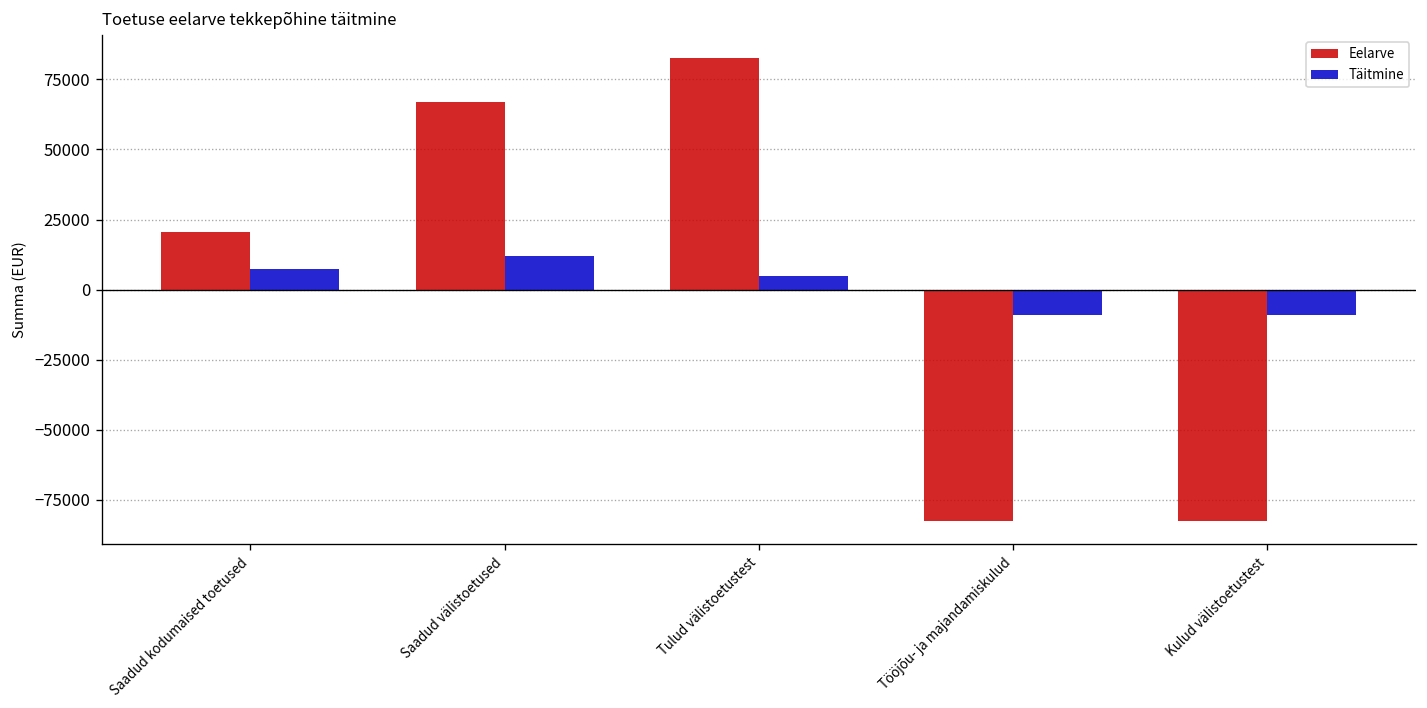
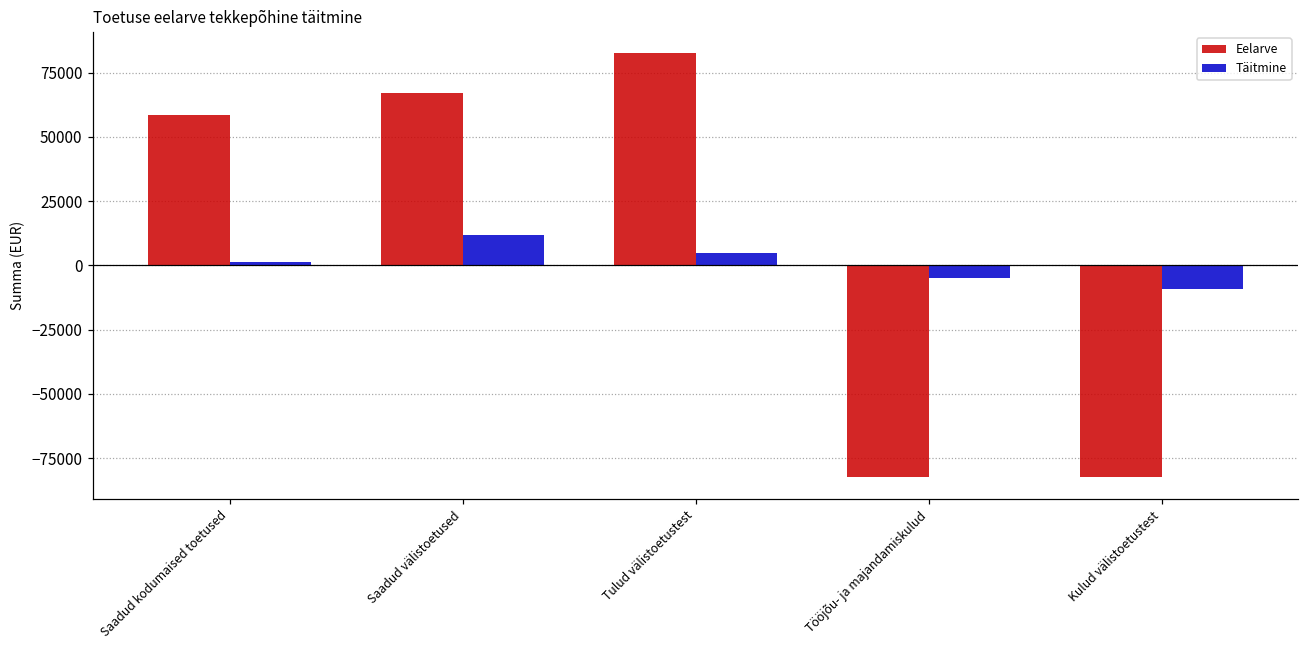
  {
    "Eelarve": {
-     "Saadud kodumaised toetused": 21000,
+     "Saadud kodumaised toetused": 59000,
      "Saadud välistoetused": 67000,
      "Tulud välistoetustest": 82000,
      "Tööjõu- ja majandamiskulud": -82000,
      "Kulud välistoetustest": -82000
    },
    "Täitmine": {
-     "Saadud kodumaised toetused": 7000,
+     "Saadud kodumaised toetused": 1000,
      "Saadud välistoetused": 12000,
      "Tulud välistoetustest": 5000,
-     "Tööjõu- ja majandamiskulud": -9000,
+     "Tööjõu- ja majandamiskulud": -5000,
      "Kulud välistoetustest": -9000
    }
  }
